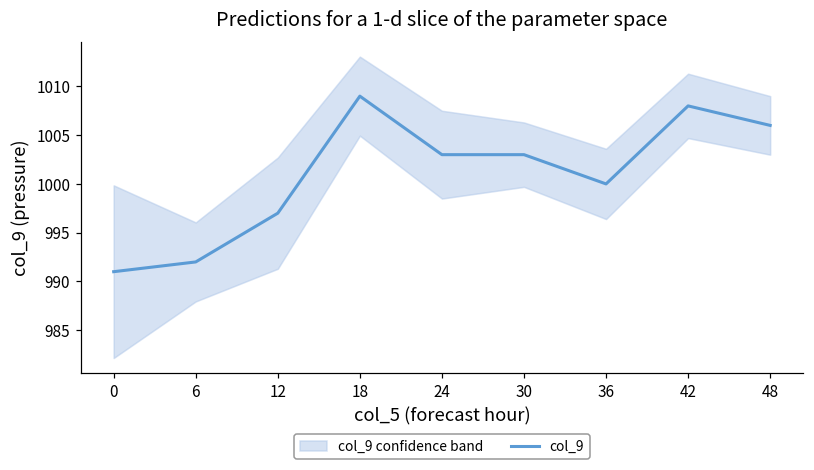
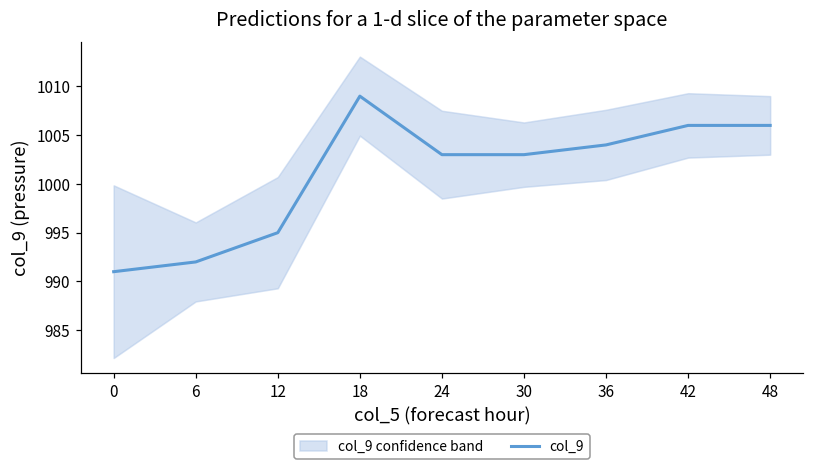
  {
    "col_9": {
      "0": 991,
      "6": 992,
-     "12": 997,
+     "12": 995,
      "18": 1009,
      "24": 1003,
      "30": 1003,
-     "36": 1000,
-     "42": 1008,
+     "36": 1004,
+     "42": 1006,
      "48": 1006
    }
  }
